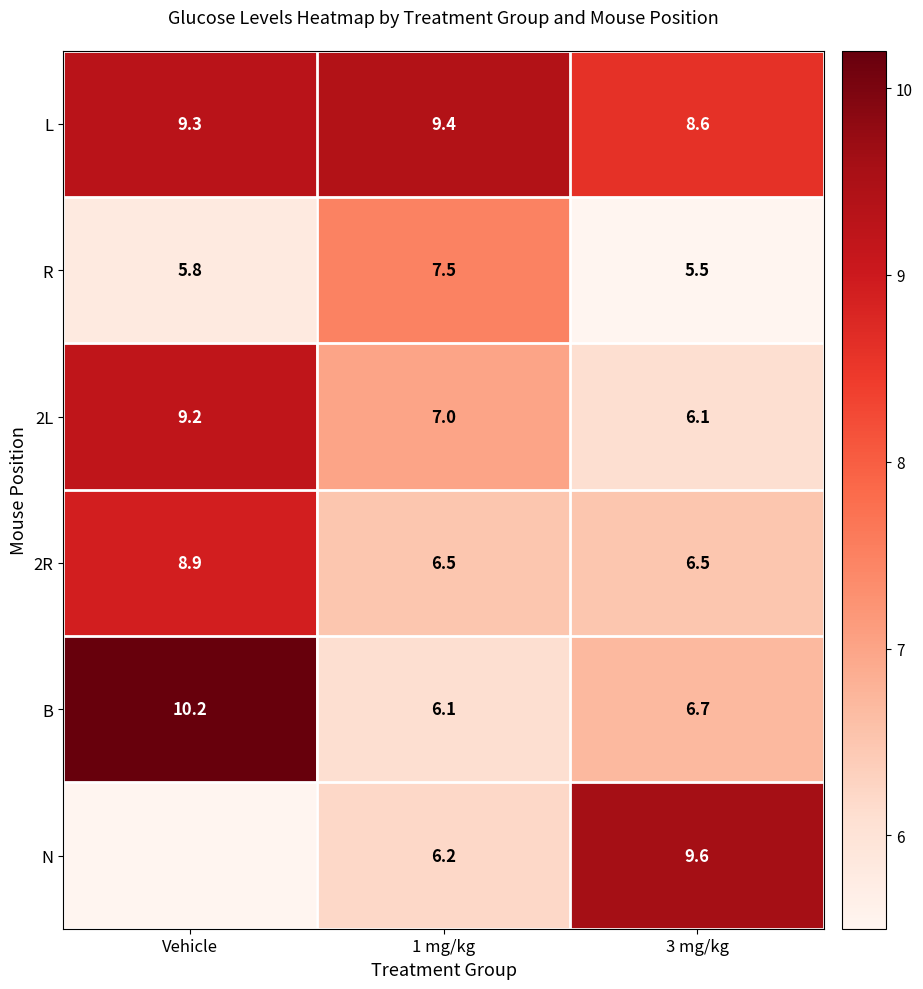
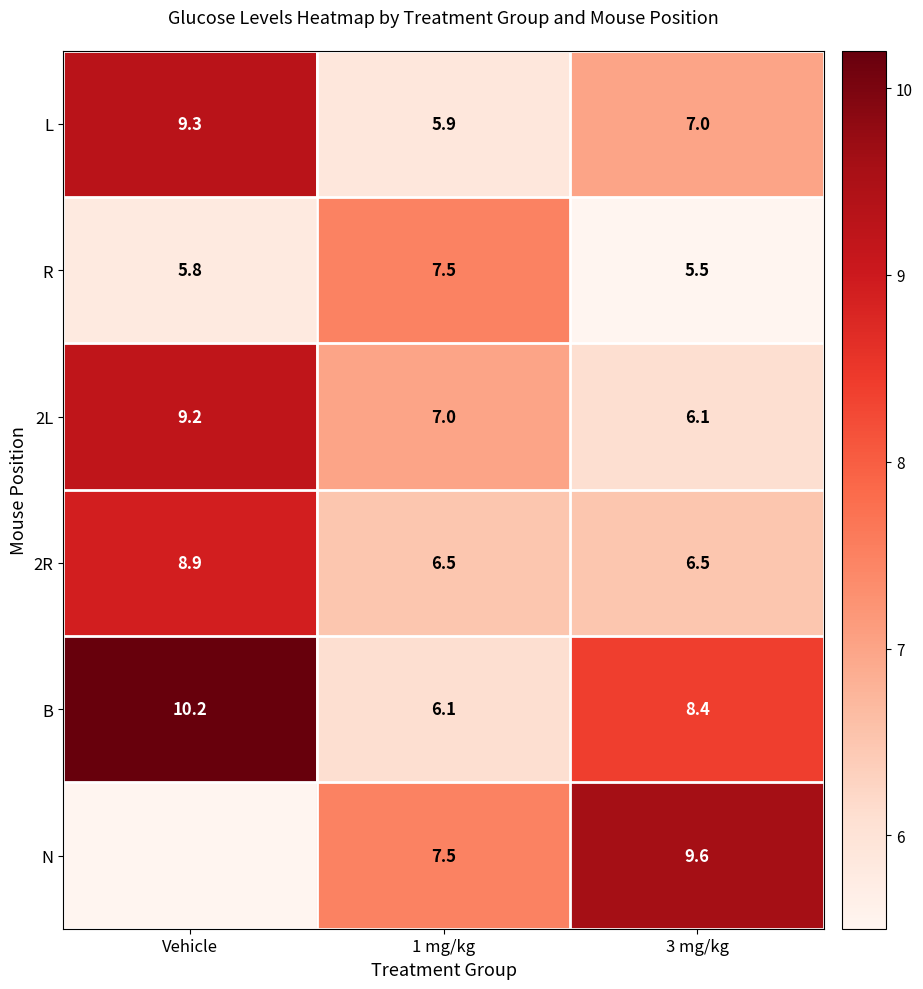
  {
    "L": {
      "Vehicle": 9.3,
-     "1 mg/kg": 9.4,
-     "3 mg/kg": 8.6
+     "1 mg/kg": 5.9,
+     "3 mg/kg": 7.0
    },
    "R": {
      "Vehicle": 5.8,
      "1 mg/kg": 7.5,
      "3 mg/kg": 5.5
    },
    "2L": {
      "Vehicle": 9.2,
      "1 mg/kg": 7.0,
      "3 mg/kg": 6.1
    },
    "2R": {
      "Vehicle": 8.9,
      "1 mg/kg": 6.5,
      "3 mg/kg": 6.5
    },
    "B": {
      "Vehicle": 10.2,
      "1 mg/kg": 6.1,
-     "3 mg/kg": 6.7
+     "3 mg/kg": 8.4
    },
    "N": {
-     "1 mg/kg": 6.2,
+     "1 mg/kg": 7.5,
      "3 mg/kg": 9.6
    }
  }
